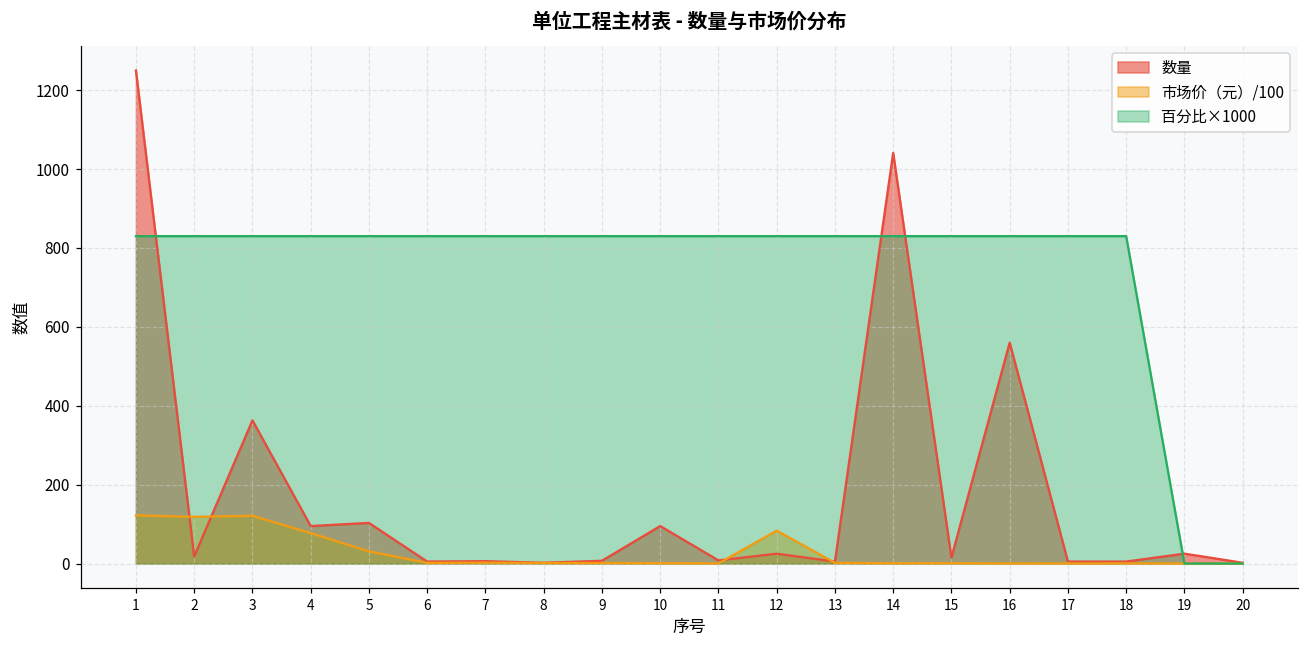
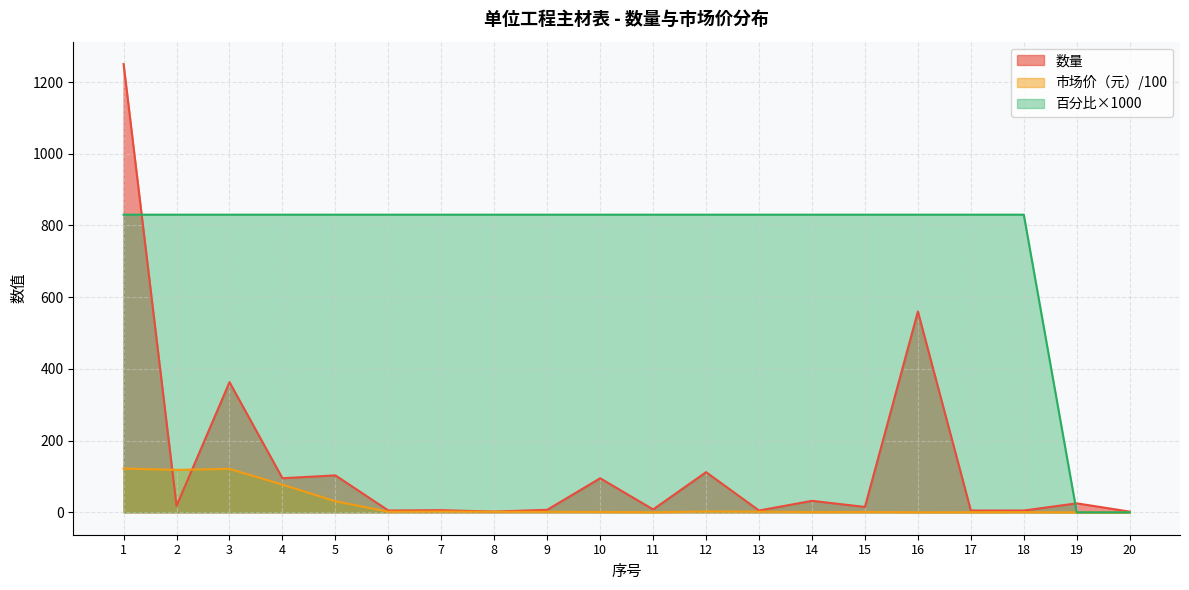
  {
    "数量": {
      "1": 1250,
      "2": 20,
      "3": 360,
      "4": 100,
      "5": 100,
      "10": 100,
      "11": 10,
-     "12": 30,
-     "14": 1040,
+     "12": 110,
+     "14": 30,
      "15": 20,
      "16": 560,
      "19": 30
    },
    "市场价（元）/100": {
      "1": 120,
      "2": 120,
      "3": 120,
      "4": 80,
      "5": 30,
      "10": 0,
      "11": 0,
-     "12": 80,
+     "12": 0,
      "14": 0,
      "15": 0,
      "16": 0
    },
    "百分比×1000": {
      "1": 830,
      "2": 830,
      "3": 830,
      "4": 830,
      "5": 830,
      "6": 830,
      "7": 830,
      "8": 830,
      "9": 830,
      "10": 830,
      "11": 830,
      "12": 830,
      "13": 830,
      "14": 830,
      "15": 830,
      "16": 830,
      "17": 830,
      "18": 830
    }
  }
